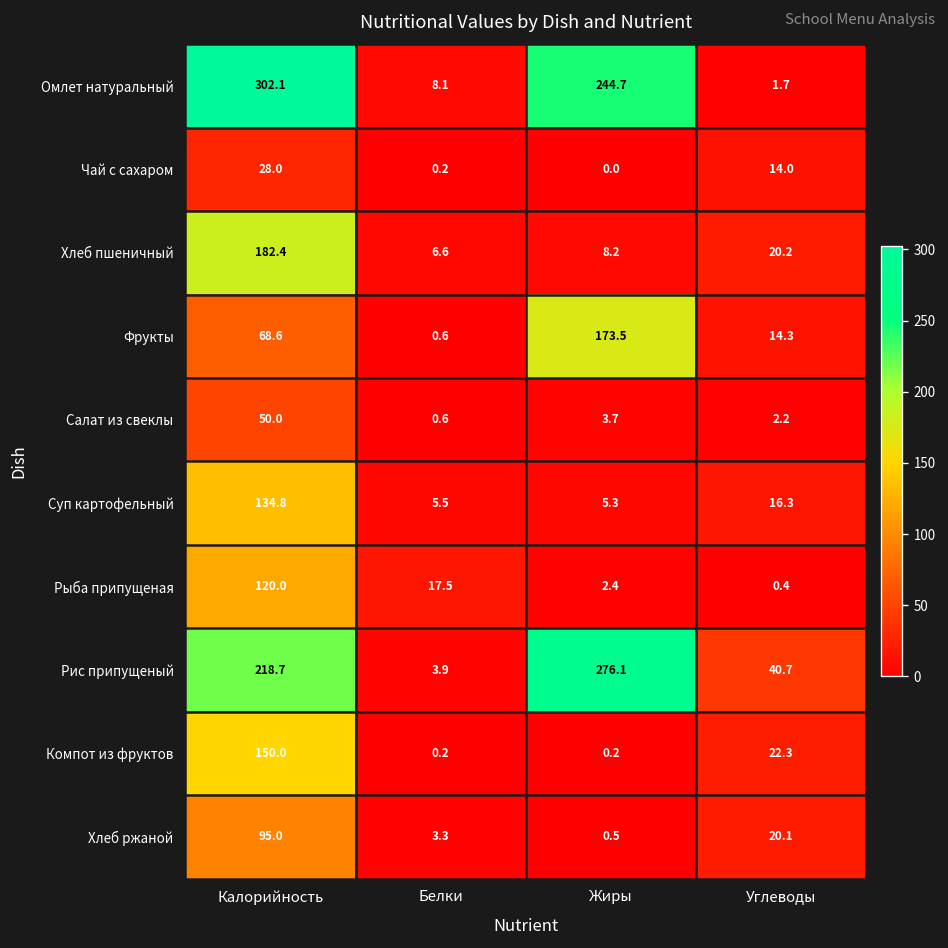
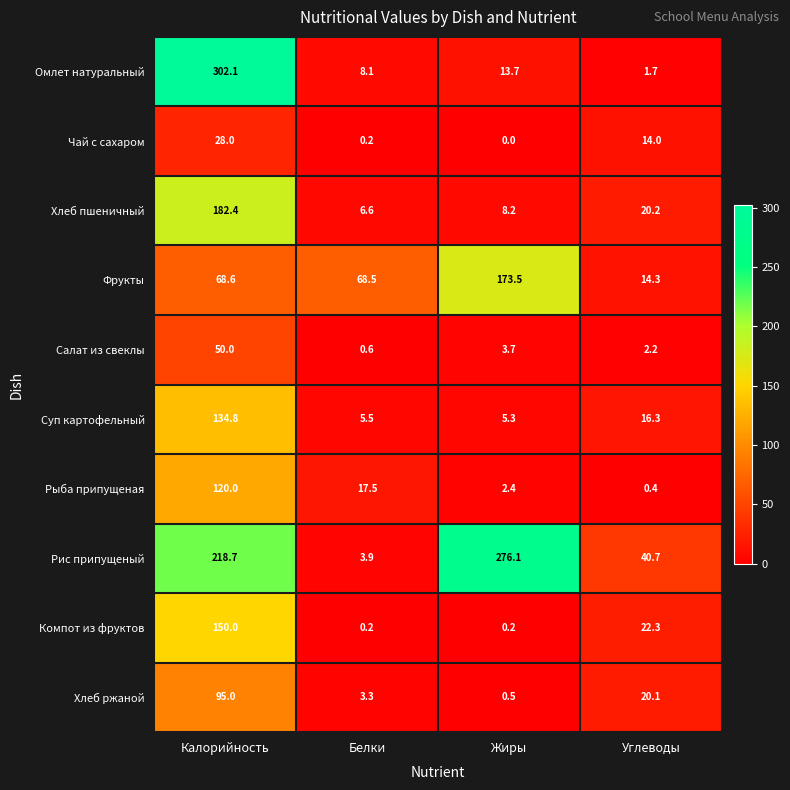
  {
    "Омлет натуральный": {
      "Калорийность": 302.1,
      "Белки": 8.1,
-     "Жиры": 244.7,
+     "Жиры": 13.7,
      "Углеводы": 1.7
    },
    "Чай с сахаром": {
      "Калорийность": 28.0,
      "Белки": 0.2,
      "Жиры": 0.0,
      "Углеводы": 14.0
    },
    "Хлеб пшеничный": {
      "Калорийность": 182.4,
      "Белки": 6.6,
      "Жиры": 8.2,
      "Углеводы": 20.2
    },
    "Фрукты": {
      "Калорийность": 68.6,
-     "Белки": 0.6,
+     "Белки": 68.5,
      "Жиры": 173.5,
      "Углеводы": 14.3
    },
    "Салат из свеклы": {
      "Калорийность": 50.0,
      "Белки": 0.6,
      "Жиры": 3.7,
      "Углеводы": 2.2
    },
    "Суп картофельный": {
      "Калорийность": 134.8,
      "Белки": 5.5,
      "Жиры": 5.3,
      "Углеводы": 16.3
    },
    "Рыба припущеная": {
      "Калорийность": 120.0,
      "Белки": 17.5,
      "Жиры": 2.4,
      "Углеводы": 0.4
    },
    "Рис припущеный": {
      "Калорийность": 218.7,
      "Белки": 3.9,
      "Жиры": 276.1,
      "Углеводы": 40.7
    },
    "Компот из фруктов": {
      "Калорийность": 150.0,
      "Белки": 0.2,
      "Жиры": 0.2,
      "Углеводы": 22.3
    },
    "Хлеб ржаной": {
      "Калорийность": 95.0,
      "Белки": 3.3,
      "Жиры": 0.5,
      "Углеводы": 20.1
    }
  }
